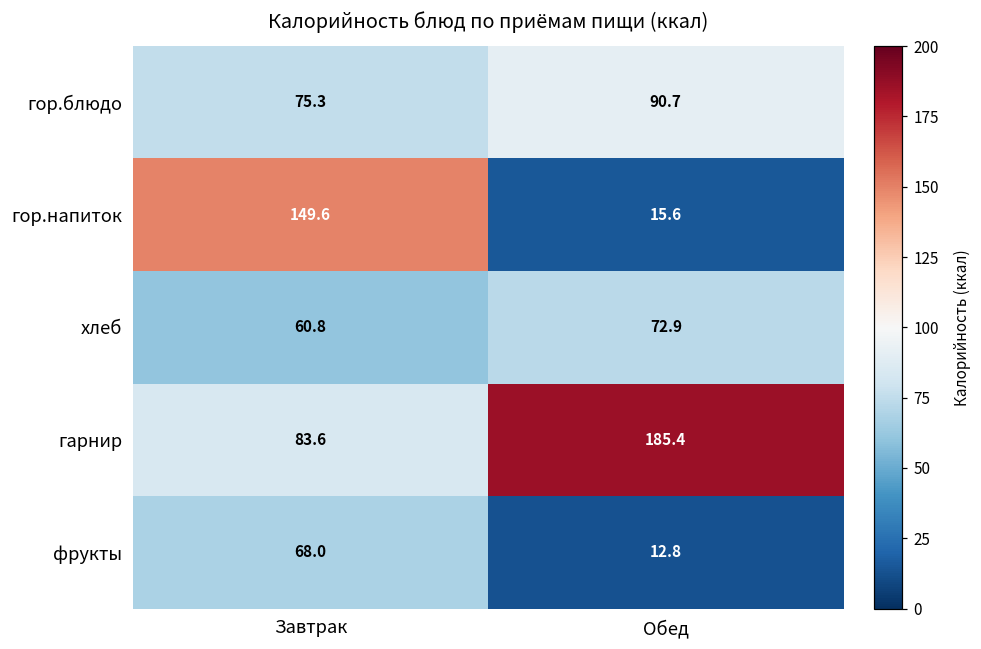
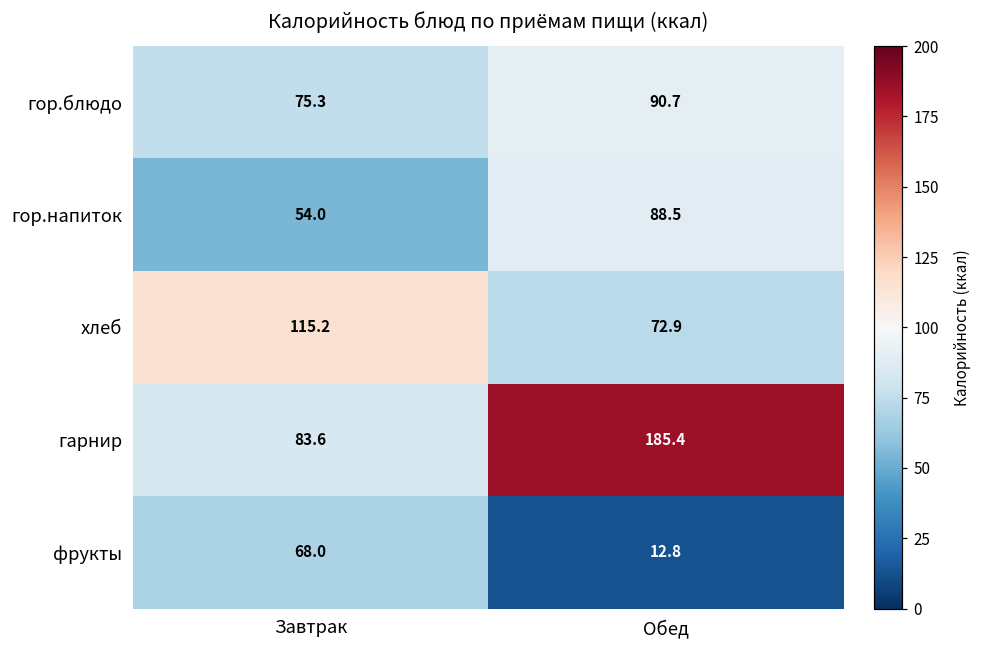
  {
    "гор.блюдо": {
      "Завтрак": 75.3,
      "Обед": 90.7
    },
    "гор.напиток": {
-     "Завтрак": 149.6,
-     "Обед": 15.6
+     "Завтрак": 54.0,
+     "Обед": 88.5
    },
    "хлеб": {
-     "Завтрак": 60.8,
+     "Завтрак": 115.2,
      "Обед": 72.9
    },
    "гарнир": {
      "Завтрак": 83.6,
      "Обед": 185.4
    },
    "фрукты": {
      "Завтрак": 68.0,
      "Обед": 12.8
    }
  }
